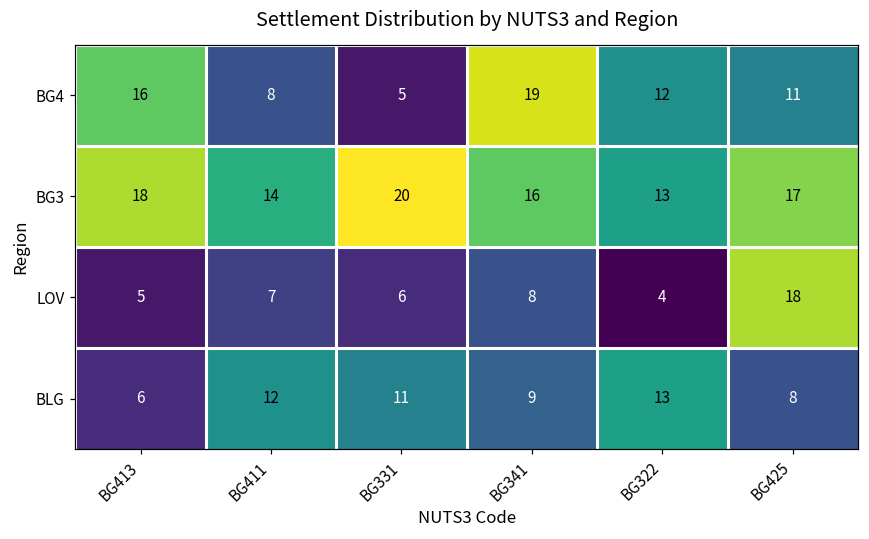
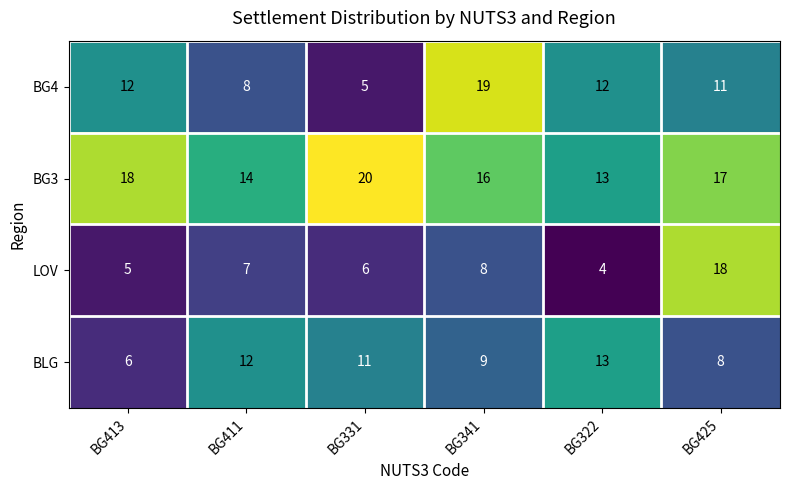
  {
    "BG4": {
-     "BG413": 16,
+     "BG413": 12,
      "BG411": 8,
      "BG331": 5,
      "BG341": 19,
      "BG322": 12,
      "BG425": 11
    },
    "BG3": {
      "BG413": 18,
      "BG411": 14,
      "BG331": 20,
      "BG341": 16,
      "BG322": 13,
      "BG425": 17
    },
    "LOV": {
      "BG413": 5,
      "BG411": 7,
      "BG331": 6,
      "BG341": 8,
      "BG322": 4,
      "BG425": 18
    },
    "BLG": {
      "BG413": 6,
      "BG411": 12,
      "BG331": 11,
      "BG341": 9,
      "BG322": 13,
      "BG425": 8
    }
  }
